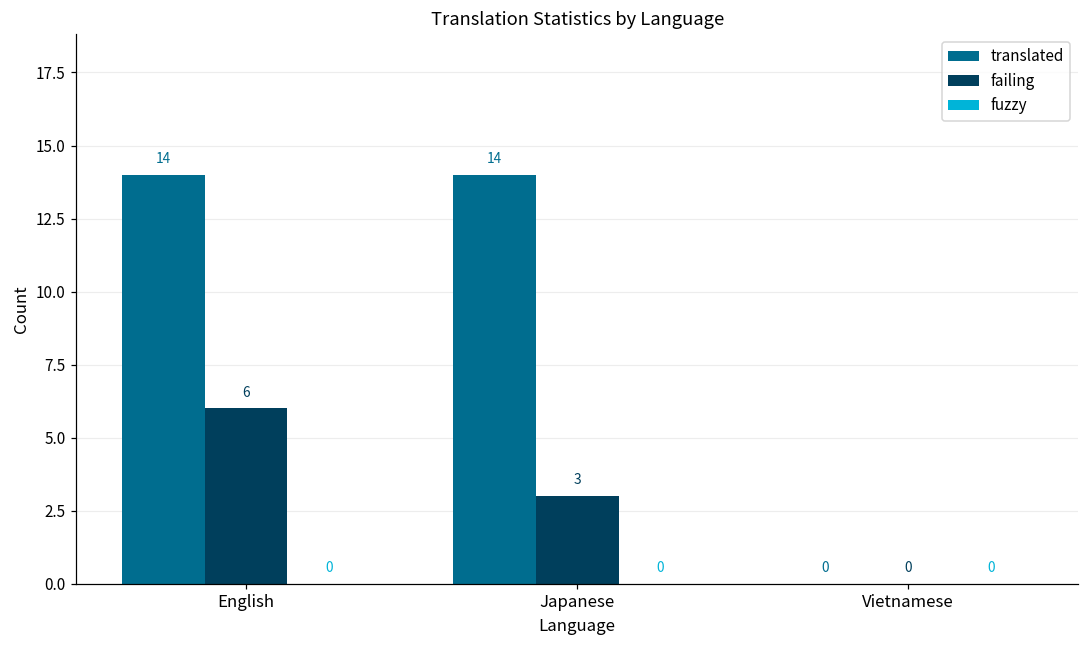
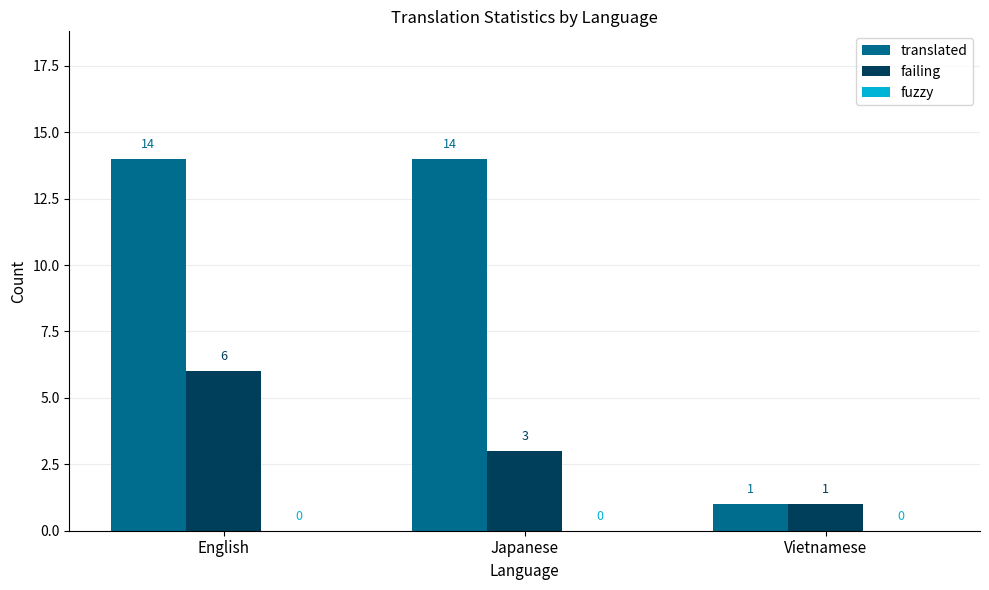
  {
    "translated": {
      "English": 14,
      "Japanese": 14,
-     "Vietnamese": 0
+     "Vietnamese": 1
    },
    "failing": {
      "English": 6,
      "Japanese": 3,
-     "Vietnamese": 0
+     "Vietnamese": 1
    },
    "fuzzy": {
      "English": 0,
      "Japanese": 0,
      "Vietnamese": 0
    }
  }
